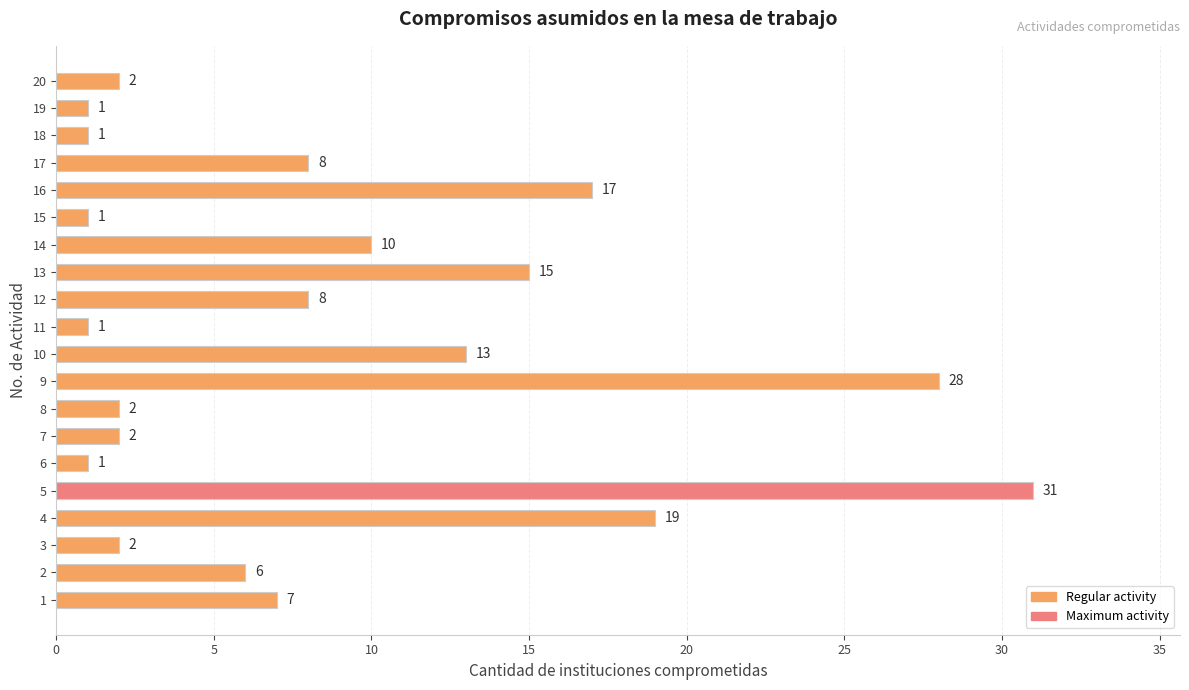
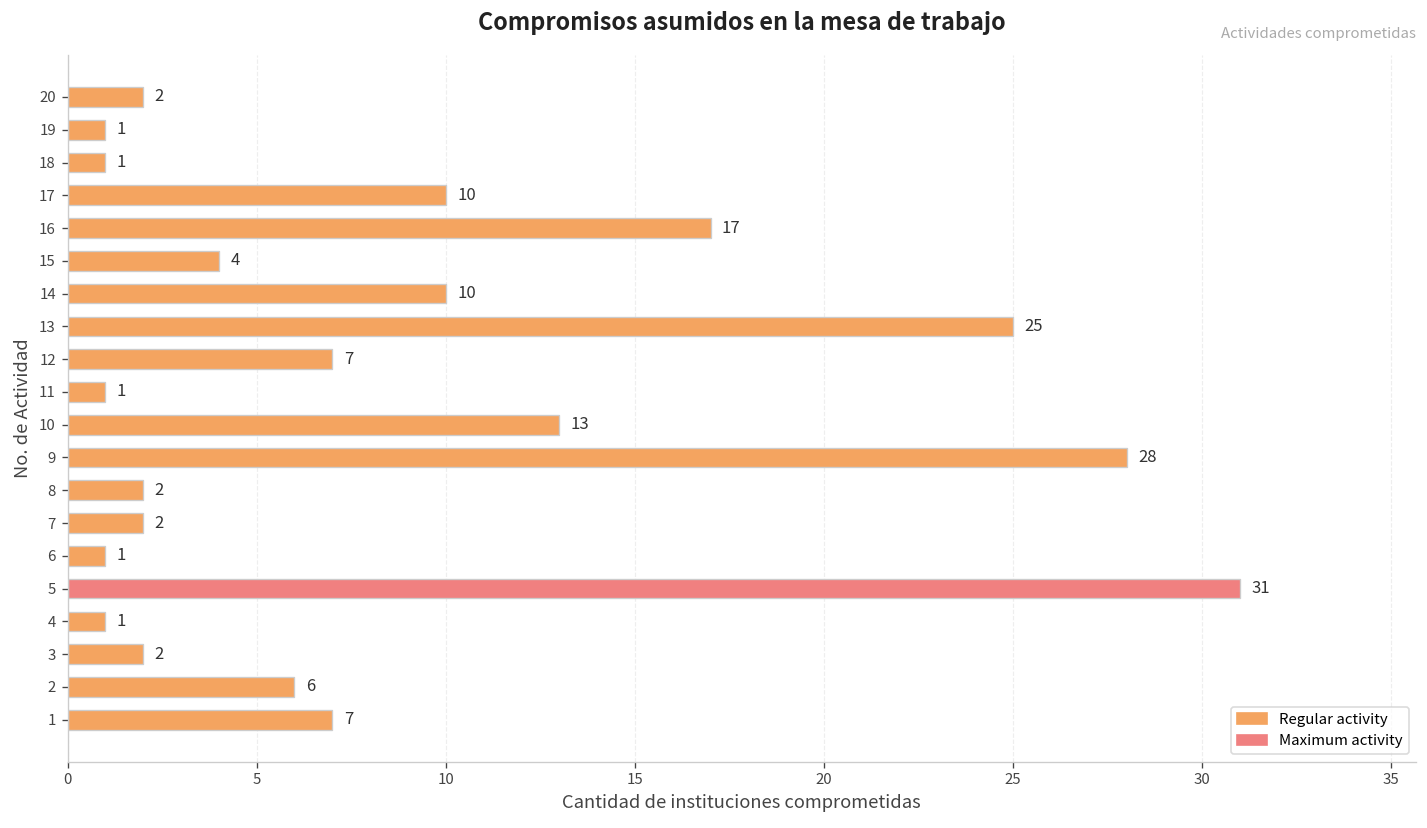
  {
    "20": 2,
    "19": 1,
    "18": 1,
-   "17": 8,
+   "17": 10,
    "16": 17,
-   "15": 1,
+   "15": 4,
    "14": 10,
-   "13": 15,
-   "12": 8,
+   "13": 25,
+   "12": 7,
    "11": 1,
    "10": 13,
    "9": 28,
    "8": 2,
    "7": 2,
    "6": 1,
    "5": 31,
-   "4": 19,
+   "4": 1,
    "3": 2,
    "2": 6,
    "1": 7
  }
